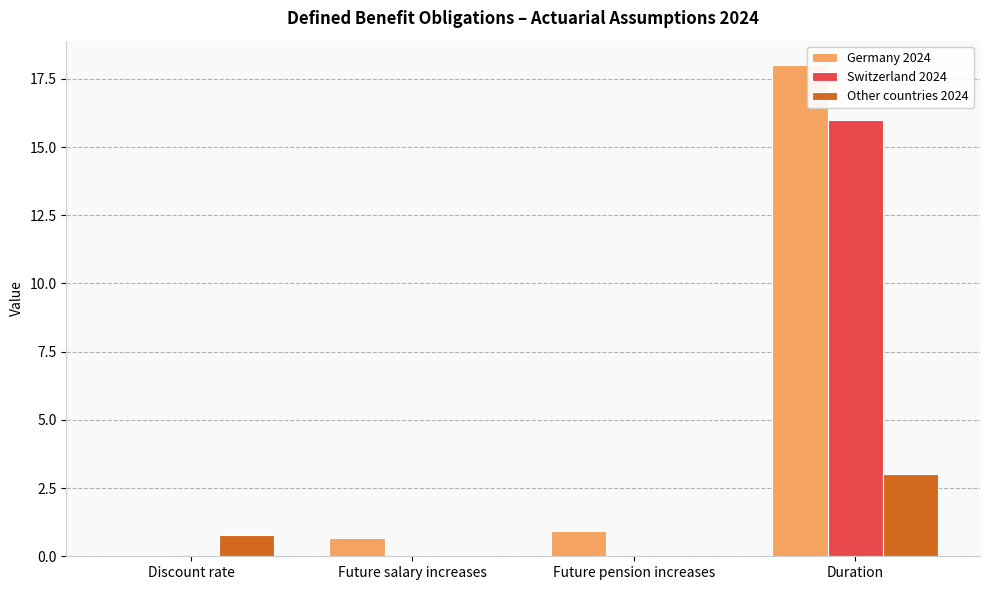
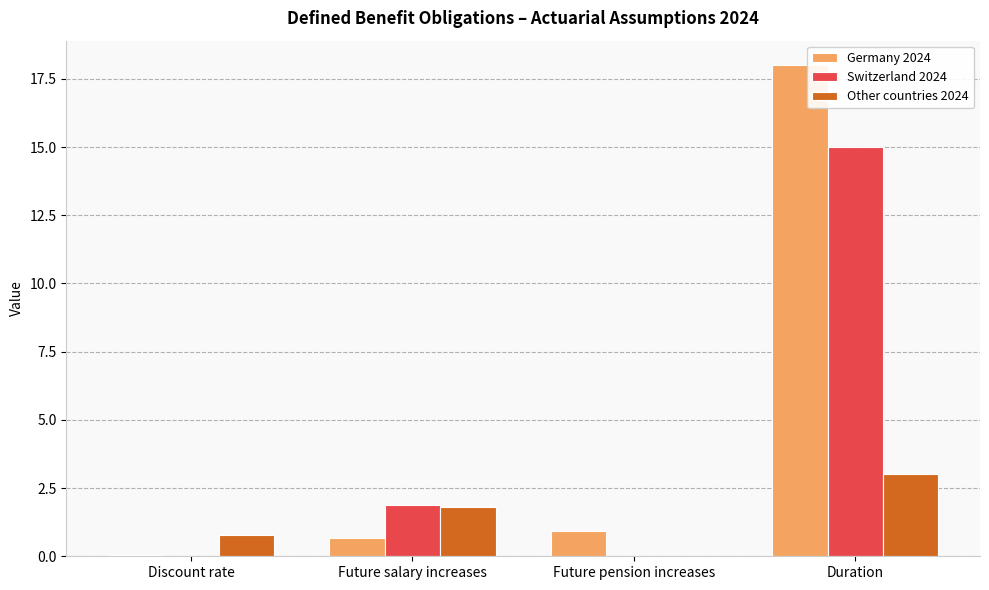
  {
    "Germany 2024": {
      "Future salary increases": 0.7,
      "Future pension increases": 0.9,
      "Duration": 18.0
    },
    "Switzerland 2024": {
-     "Future salary increases": 0.0,
+     "Future salary increases": 1.9,
      "Future pension increases": 0.0,
-     "Duration": 16
+     "Duration": 15
    },
    "Other countries 2024": {
      "Discount rate": 0.8,
-     "Future salary increases": 0.0,
+     "Future salary increases": 1.8,
      "Duration": 3.0
    }
  }
